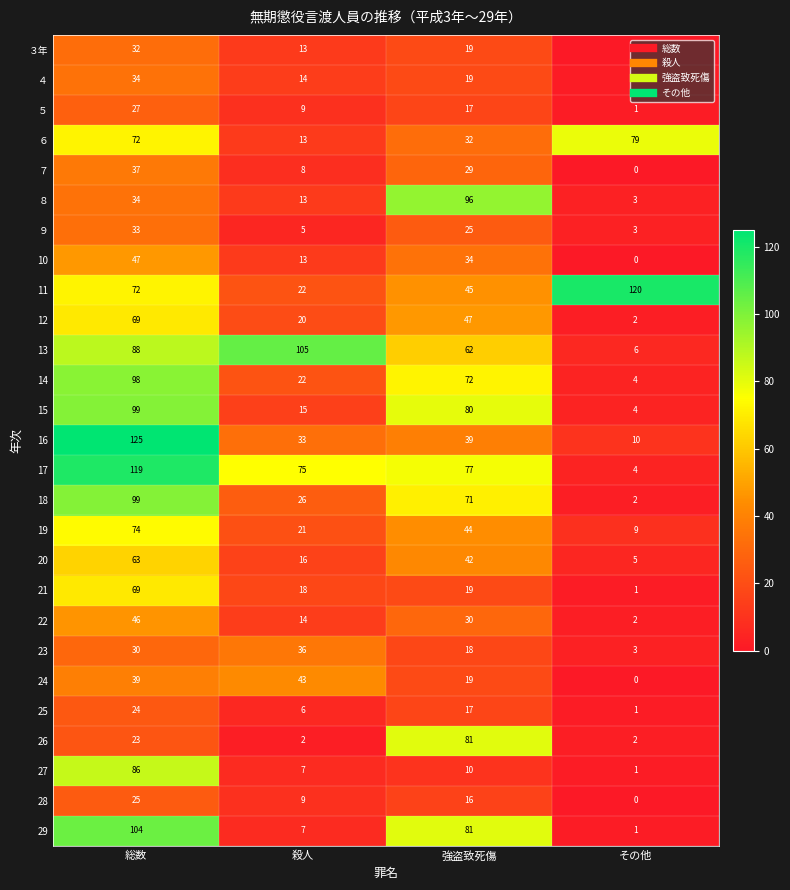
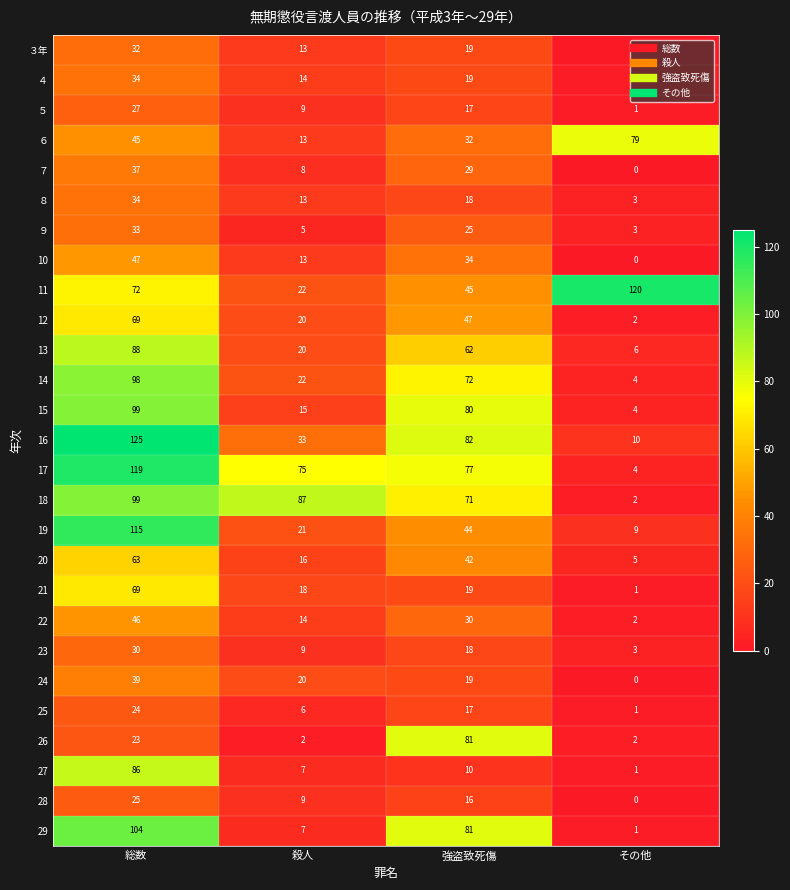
  {
    "３年": {
      "総数": 32,
      "殺人": 13,
      "強盗致死傷": 19
    },
    "４": {
      "総数": 34,
      "殺人": 14,
      "強盗致死傷": 19
    },
    "５": {
      "総数": 27,
      "殺人": 9,
      "強盗致死傷": 17,
      "その他": 1
    },
    "６": {
-     "総数": 72,
+     "総数": 45,
      "殺人": 13,
      "強盗致死傷": 32,
      "その他": 79
    },
    "７": {
      "総数": 37,
      "殺人": 8,
      "強盗致死傷": 29,
      "その他": 0
    },
    "８": {
      "総数": 34,
      "殺人": 13,
-     "強盗致死傷": 96,
+     "強盗致死傷": 18,
      "その他": 3
    },
    "９": {
      "総数": 33,
      "殺人": 5,
      "強盗致死傷": 25,
      "その他": 3
    },
    "10": {
      "総数": 47,
      "殺人": 13,
      "強盗致死傷": 34,
      "その他": 0
    },
    "11": {
      "総数": 72,
      "殺人": 22,
      "強盗致死傷": 45,
      "その他": 120
    },
    "12": {
      "総数": 69,
      "殺人": 20,
      "強盗致死傷": 47,
      "その他": 2
    },
    "13": {
      "総数": 88,
-     "殺人": 105,
+     "殺人": 20,
      "強盗致死傷": 62,
      "その他": 6
    },
    "14": {
      "総数": 98,
      "殺人": 22,
      "強盗致死傷": 72,
      "その他": 4
    },
    "15": {
      "総数": 99,
      "殺人": 15,
      "強盗致死傷": 80,
      "その他": 4
    },
    "16": {
      "総数": 125,
      "殺人": 33,
-     "強盗致死傷": 39,
+     "強盗致死傷": 82,
      "その他": 10
    },
    "17": {
      "総数": 119,
      "殺人": 75,
      "強盗致死傷": 77,
      "その他": 4
    },
    "18": {
      "総数": 99,
-     "殺人": 26,
+     "殺人": 87,
      "強盗致死傷": 71,
      "その他": 2
    },
    "19": {
-     "総数": 74,
+     "総数": 115,
      "殺人": 21,
      "強盗致死傷": 44,
      "その他": 9
    },
    "20": {
      "総数": 63,
      "殺人": 16,
      "強盗致死傷": 42,
      "その他": 5
    },
    "21": {
      "総数": 69,
      "殺人": 18,
      "強盗致死傷": 19,
      "その他": 1
    },
    "22": {
      "総数": 46,
      "殺人": 14,
      "強盗致死傷": 30,
      "その他": 2
    },
    "23": {
      "総数": 30,
-     "殺人": 36,
+     "殺人": 9,
      "強盗致死傷": 18,
      "その他": 3
    },
    "24": {
      "総数": 39,
-     "殺人": 43,
+     "殺人": 20,
      "強盗致死傷": 19,
      "その他": 0
    },
    "25": {
      "総数": 24,
      "殺人": 6,
      "強盗致死傷": 17,
      "その他": 1
    },
    "26": {
      "総数": 23,
      "殺人": 2,
      "強盗致死傷": 81,
      "その他": 2
    },
    "27": {
      "総数": 86,
      "殺人": 7,
      "強盗致死傷": 10,
      "その他": 1
    },
    "28": {
      "総数": 25,
      "殺人": 9,
      "強盗致死傷": 16,
      "その他": 0
    },
    "29": {
      "総数": 104,
      "殺人": 7,
      "強盗致死傷": 81,
      "その他": 1
    }
  }
